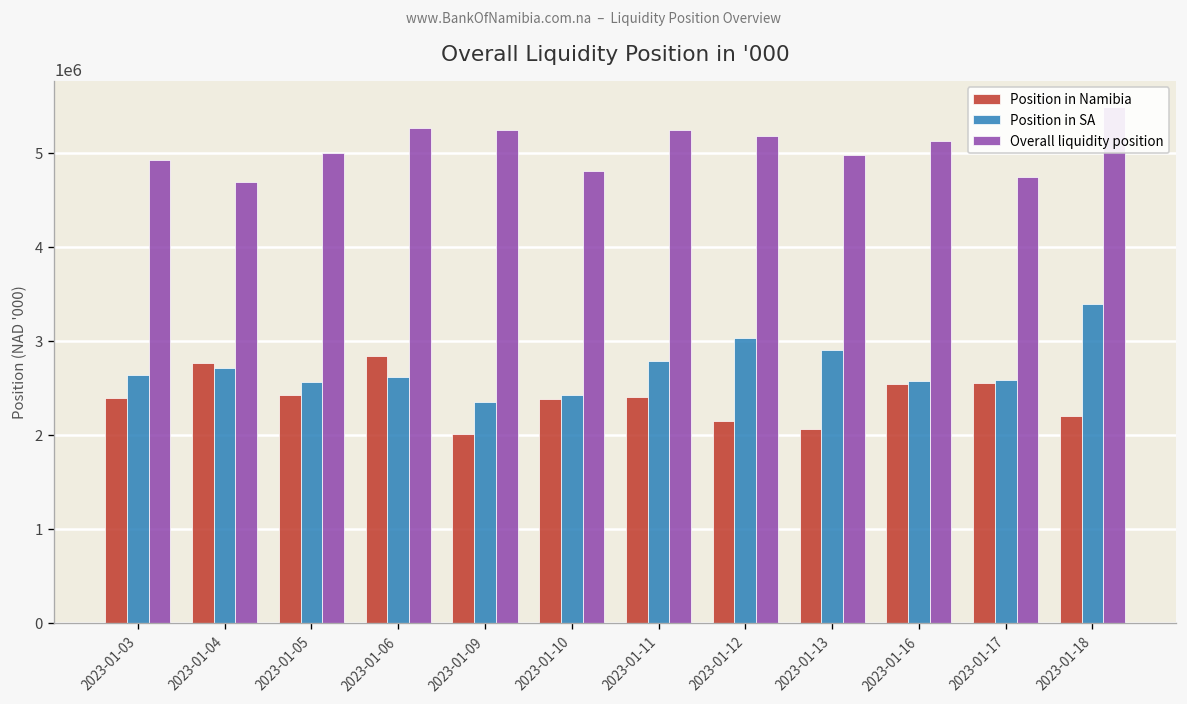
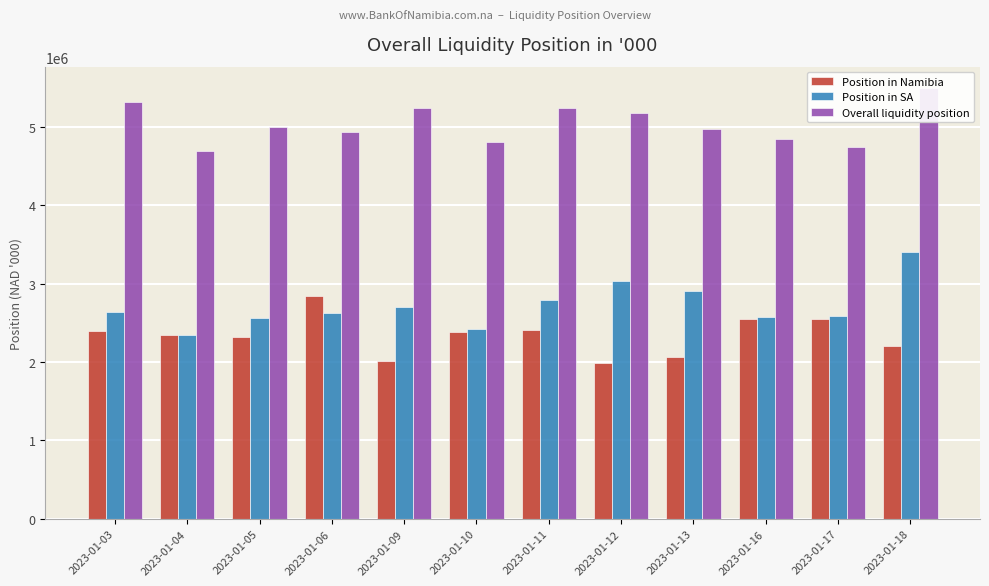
  {
    "Position in Namibia": {
      "2023-01-03": 2400000,
-     "2023-01-04": 2800000,
-     "2023-01-05": 2400000,
+     "2023-01-04": 2400000,
+     "2023-01-05": 2300000,
      "2023-01-06": 2800000,
      "2023-01-09": 2000000,
      "2023-01-10": 2400000,
      "2023-01-11": 2400000,
-     "2023-01-12": 2200000,
+     "2023-01-12": 2000000,
      "2023-01-13": 2100000,
      "2023-01-16": 2600000,
      "2023-01-17": 2600000,
      "2023-01-18": 2200000
    },
    "Position in SA": {
      "2023-01-03": 2600000,
-     "2023-01-04": 2700000,
+     "2023-01-04": 2300000,
      "2023-01-05": 2600000,
      "2023-01-06": 2600000,
-     "2023-01-09": 2400000,
+     "2023-01-09": 2700000,
      "2023-01-10": 2400000,
      "2023-01-11": 2800000,
      "2023-01-12": 3000000,
      "2023-01-13": 2900000,
      "2023-01-16": 2600000,
      "2023-01-17": 2600000,
      "2023-01-18": 3400000
    },
    "Overall liquidity position": {
-     "2023-01-03": 4900000,
+     "2023-01-03": 5300000,
      "2023-01-04": 4700000,
      "2023-01-05": 5000000,
-     "2023-01-06": 5300000,
+     "2023-01-06": 4900000,
      "2023-01-09": 5200000,
      "2023-01-10": 4800000,
      "2023-01-11": 5200000,
      "2023-01-12": 5200000,
      "2023-01-13": 5000000,
-     "2023-01-16": 5100000,
+     "2023-01-16": 4900000,
      "2023-01-17": 4800000
    }
  }
